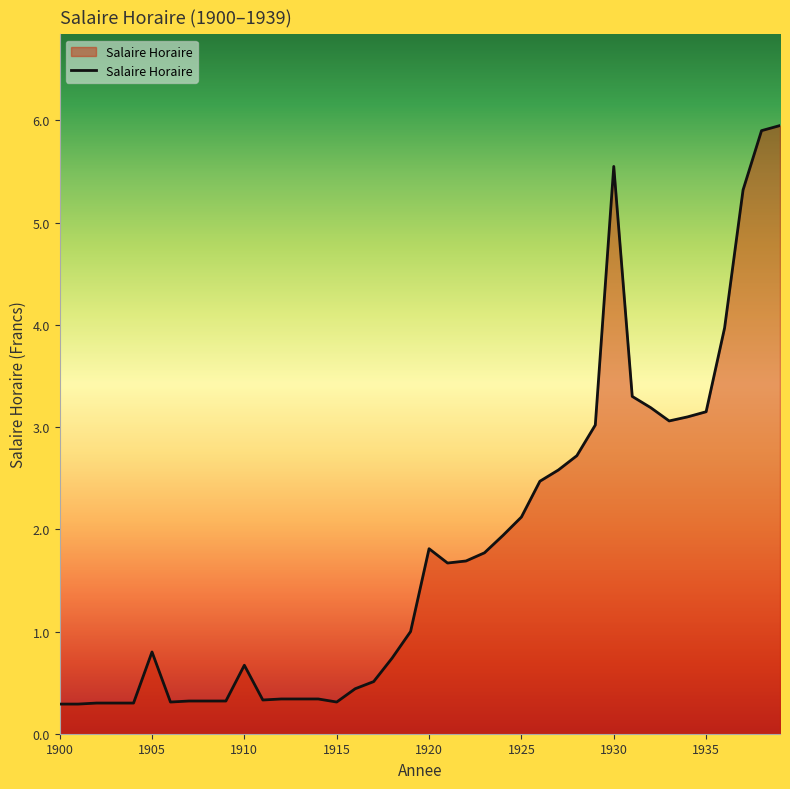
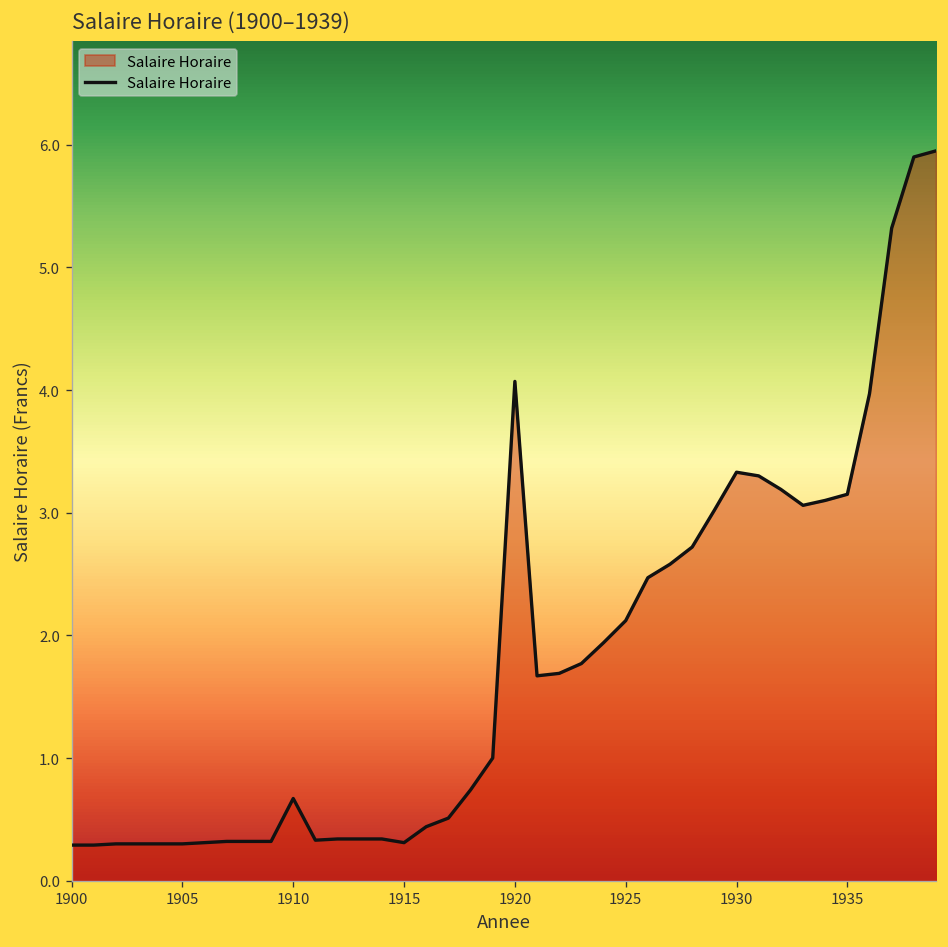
  {
    "1900": 0.29,
-   "1905": 0.8,
+   "1905": 0.3,
    "1910": 0.67,
    "1915": 0.31,
-   "1920": 1.81,
+   "1920": 4.07,
    "1925": 2.12,
-   "1930": 5.55,
+   "1930": 3.33,
    "1935": 3.15
  }
